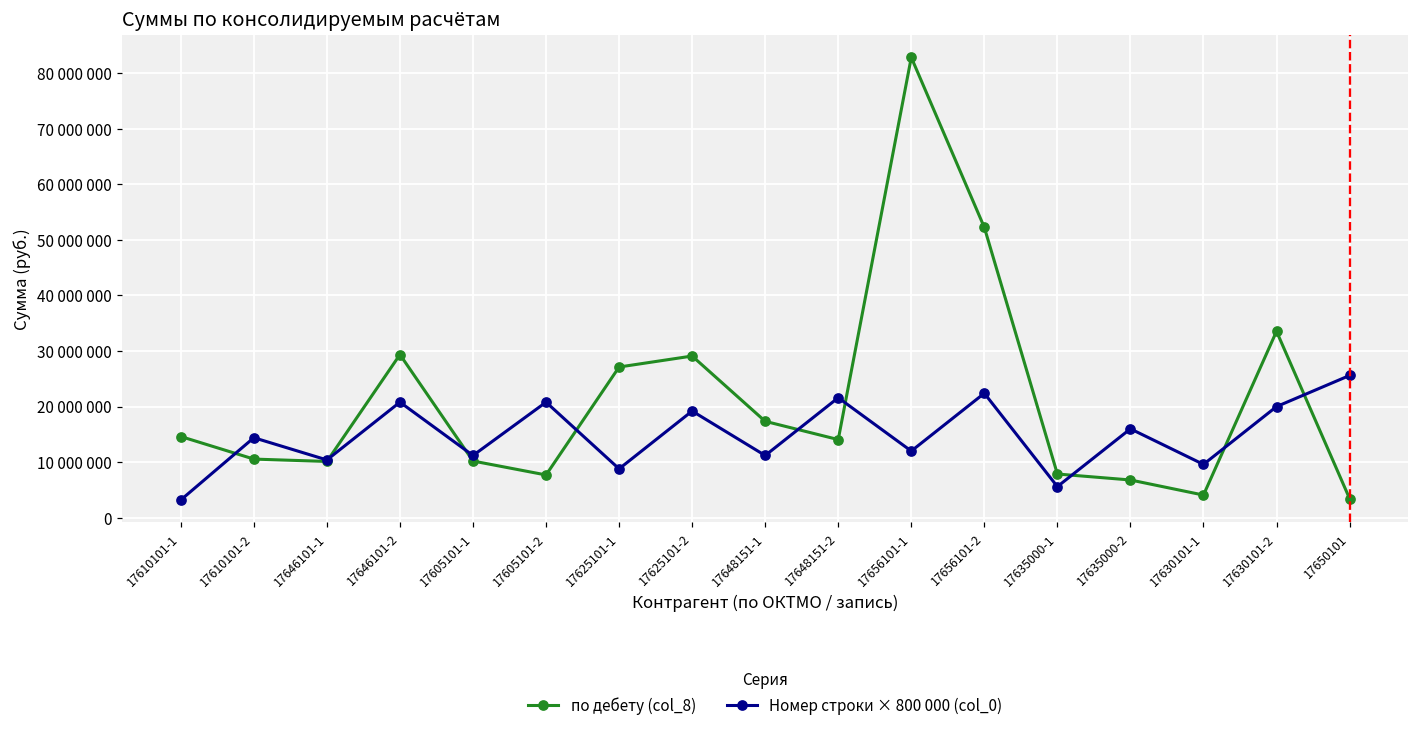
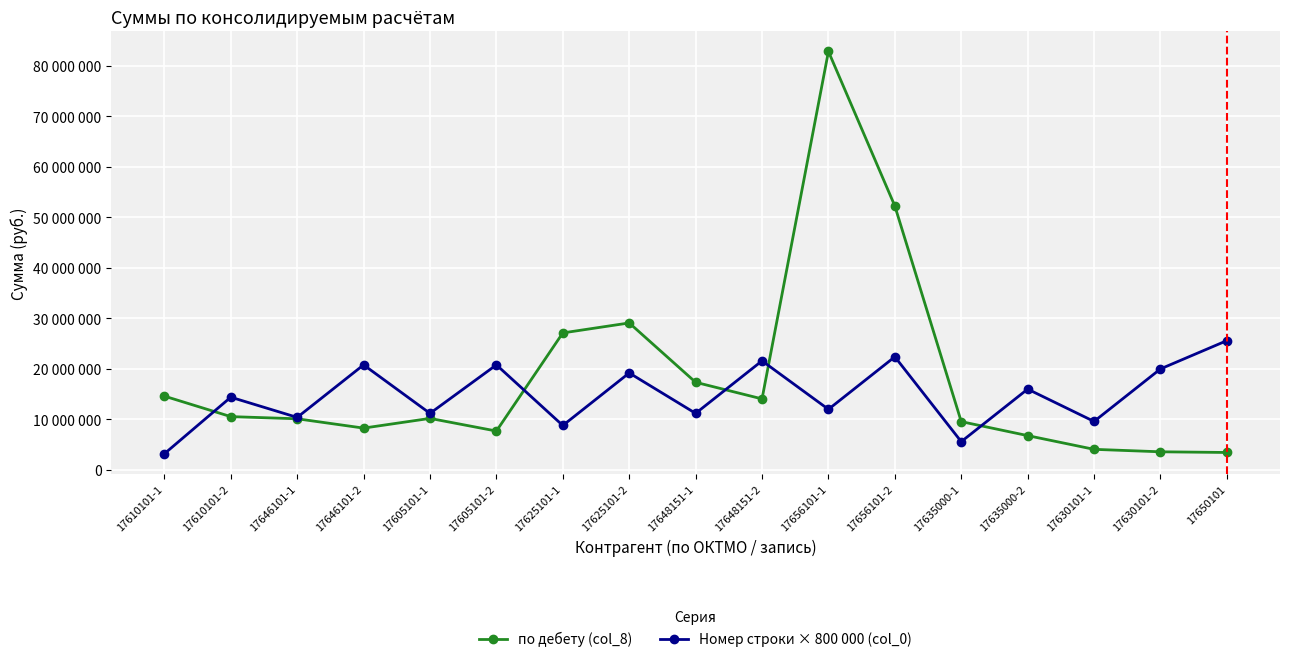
  {
    "по дебету (col_8)": {
      "17610101-1": 15000000,
      "17610101-2": 11000000,
-     "17646101-2": 29000000,
+     "17646101-2": 8000000,
      "17605101-1": 10000000,
      "17605101-2": 8000000,
      "17625101-1": 27000000,
      "17625101-2": 29000000,
      "17648151-1": 17000000,
      "17648151-2": 14000000,
      "17656101-1": 83000000,
      "17656101-2": 52000000,
-     "17635000-1": 8000000,
+     "17635000-1": 10000000,
      "17635000-2": 7000000,
      "17630101-1": 4000000,
-     "17630101-2": 34000000,
+     "17630101-2": 4000000,
      "17650101": 3000000
    },
    "Номер строки × 800 000 (col_0)": {
      "17610101-1": 3000000,
      "17610101-2": 14000000,
      "17646101-2": 21000000,
      "17605101-1": 11000000,
      "17605101-2": 21000000,
      "17625101-1": 9000000,
      "17625101-2": 19000000,
      "17648151-1": 11000000,
      "17648151-2": 22000000,
      "17656101-1": 12000000,
      "17656101-2": 22000000,
      "17635000-1": 6000000,
      "17635000-2": 16000000,
      "17630101-1": 10000000,
      "17630101-2": 20000000,
      "17650101": 26000000
    }
  }
